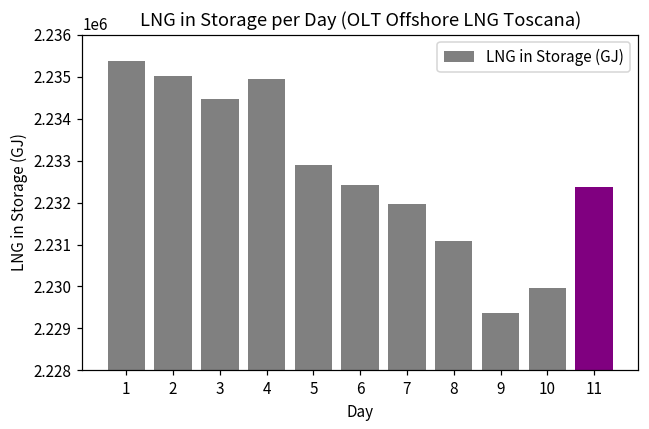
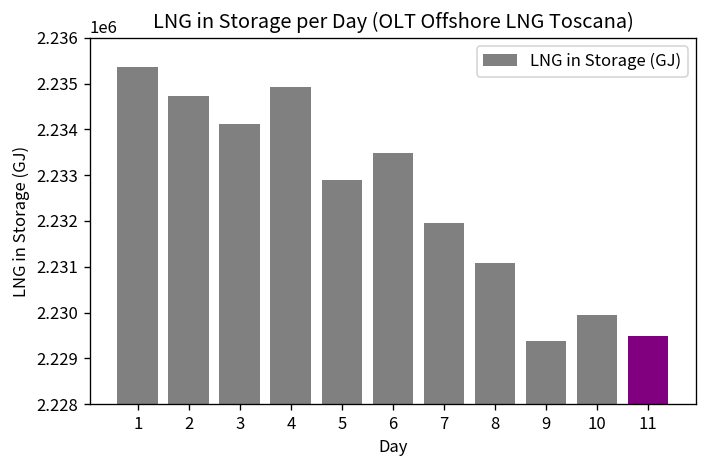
  {
    "1": 2235400,
-   "2": 2235000,
-   "3": 2234500,
+   "2": 2234700,
+   "3": 2234100,
    "4": 2234900,
    "5": 2232900,
-   "6": 2232400,
+   "6": 2233500,
    "7": 2232000,
    "8": 2231100,
    "9": 2229400,
    "10": 2230000,
-   "11": 2232400
+   "11": 2229500
  }
